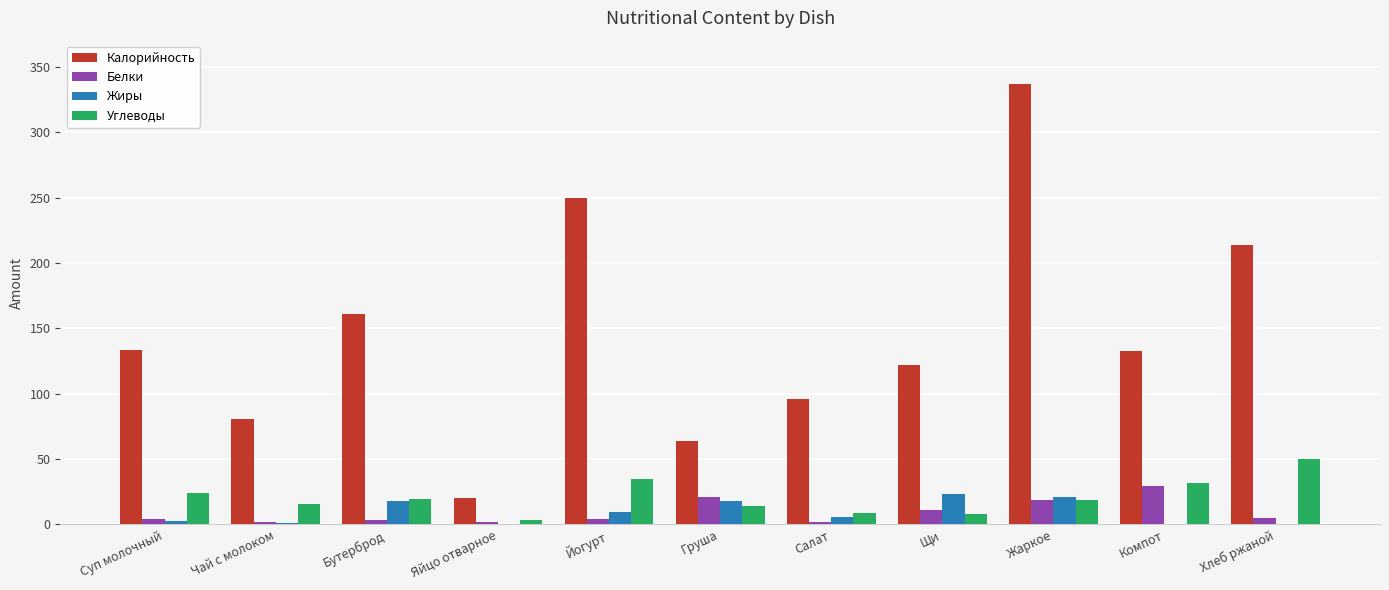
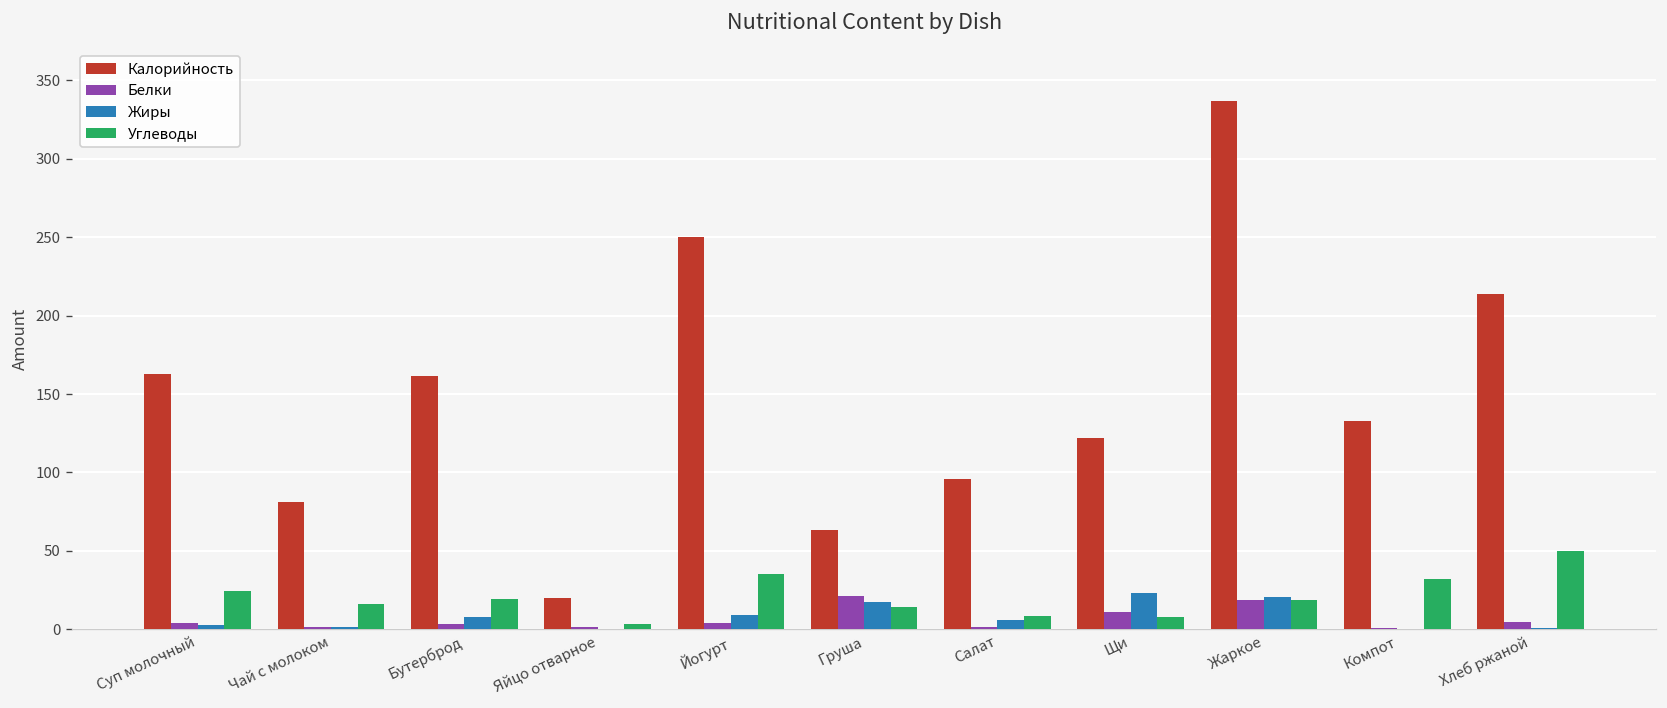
  {
    "Калорийность": {
-     "Суп молочный": 134,
+     "Суп молочный": 163,
      "Чай с молоком": 81,
      "Бутерброд": 161,
      "Яйцо отварное": 20,
      "Йогурт": 250,
      "Груша": 63,
      "Салат": 96,
      "Щи": 122,
      "Жаркое": 337,
      "Компот": 133,
      "Хлеб ржаной": 214
    },
    "Белки": {
      "Суп молочный": 4,
      "Бутерброд": 3,
      "Йогурт": 4,
      "Груша": 21,
      "Щи": 11,
      "Жаркое": 19,
-     "Компот": 30,
+     "Компот": 1,
      "Хлеб ржаной": 5
    },
    "Жиры": {
      "Суп молочный": 3,
-     "Бутерброд": 18,
+     "Бутерброд": 8,
      "Йогурт": 9,
      "Груша": 18,
      "Салат": 6,
      "Щи": 23,
      "Жаркое": 21
    },
    "Углеводы": {
      "Суп молочный": 24,
      "Чай с молоком": 16,
      "Бутерброд": 20,
      "Яйцо отварное": 3,
      "Йогурт": 35,
      "Груша": 14,
      "Салат": 9,
      "Щи": 8,
      "Жаркое": 19,
      "Компот": 32,
      "Хлеб ржаной": 50
    }
  }
